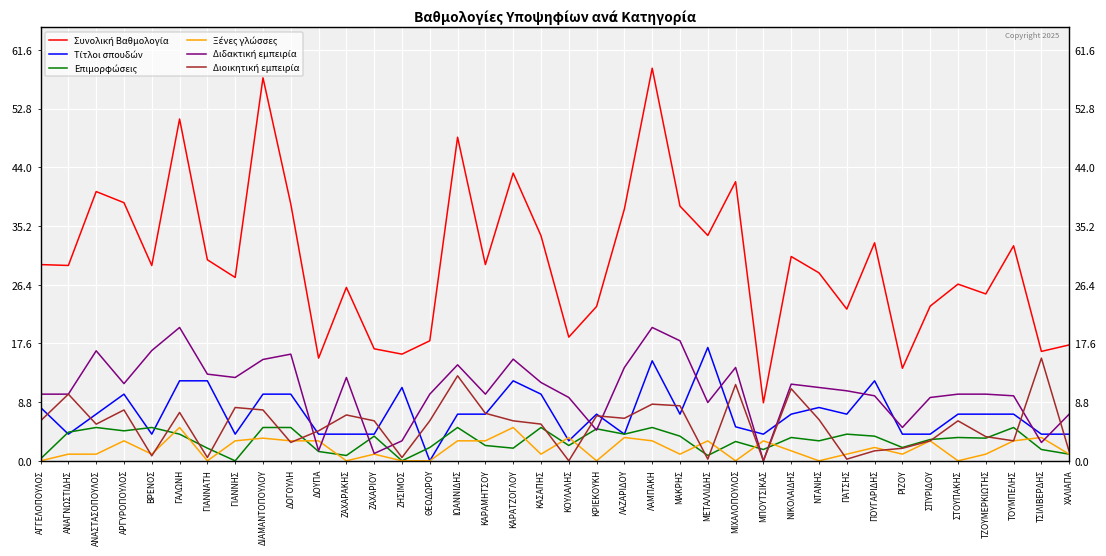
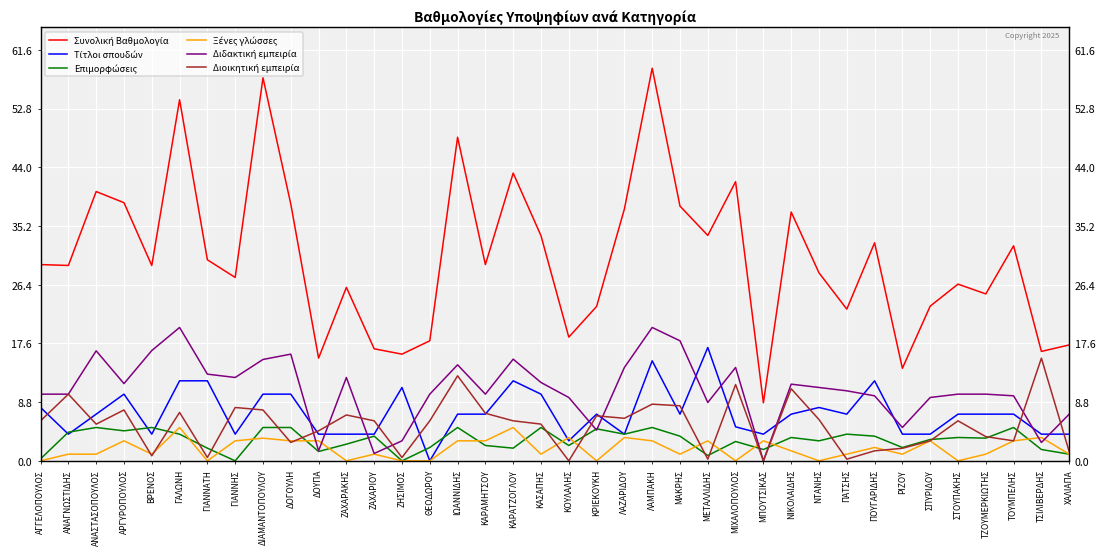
  {
    "Συνολική Βαθμολογία": {
      "ΑΓΓΕΛΟΠΟΥΛΟΣ": 29,
      "ΑΝΑΓΝΩΣΤΙΔΗΣ": 29,
      "ΑΝΑΣΤΑΣΟΠΟΥΛΟΣ": 40,
      "ΑΡΓΥΡΟΠΟΥΛΟΣ": 39,
      "ΒΡΕΝΟΣ": 29,
-     "ΓΑΛΩΝΗ": 51,
+     "ΓΑΛΩΝΗ": 54,
      "ΓΙΑΝΝΑΤΗ": 30,
      "ΓΙΑΝΝΗΣ": 28,
      "ΔΟΓΟΥΛΗ": 39,
      "ΔΟΥΠΑ": 15,
      "ΖΑΧΑΡΑΚΗΣ": 26,
      "ΖΑΧΑΡΙΟΥ": 17,
      "ΖΗΣΙΜΟΣ": 16,
      "ΘΕΟΔΩΡΟΥ": 18,
      "ΙΩΑΝΝΙΔΗΣ": 49,
      "ΚΑΡΑΜΗΤΣΟΥ": 29,
      "ΚΑΡΑΤΖΟΓΛΟΥ": 43,
      "ΚΑΣΑΠΗΣ": 34,
      "ΚΟΥΛΑΛΗΣ": 19,
      "ΚΡΙΕΚΟΥΚΗ": 23,
      "ΛΑΖΑΡΙΔΟΥ": 38,
      "ΛΑΜΠΑΚΗ": 59,
      "ΜΑΚΡΗΣ": 38,
      "ΜΕΤΑΛΛΙΔΗΣ": 34,
      "ΜΙΧΑΛΟΠΟΥΛΟΣ": 42,
      "ΜΠΟΥΤΣΙΚΑΣ": 9,
-     "ΝΙΚΟΛΑΙΔΗΣ": 31,
+     "ΝΙΚΟΛΑΙΔΗΣ": 37,
      "ΝΤΑΝΗΣ": 28,
      "ΠΑΤΣΗΣ": 23,
      "ΠΟΥΓΑΡΙΔΗΣ": 33,
      "ΡΙΖΟΥ": 14,
      "ΣΠΥΡΙΔΟΥ": 23,
      "ΣΤΟΥΠΑΚΗΣ": 27,
      "ΤΖΟΥΜΕΡΚΙΩΤΗΣ": 25,
      "ΤΟΥΜΠΕΛΗΣ": 32,
      "ΤΣΙΛΙΒΕΡΔΗΣ": 16,
      "ΧΑΛΙΑΠΑ": 17
    },
    "Τίτλοι σπουδών": {
      "ΑΓΓΕΛΟΠΟΥΛΟΣ": 8,
      "ΑΝΑΣΤΑΣΟΠΟΥΛΟΣ": 7,
      "ΑΡΓΥΡΟΠΟΥΛΟΣ": 10,
      "ΒΡΕΝΟΣ": 4,
      "ΓΑΛΩΝΗ": 12,
      "ΓΙΑΝΝΑΤΗ": 12,
      "ΓΙΑΝΝΗΣ": 4,
      "ΔΙΑΜΑΝΤΟΠΟΥΛΟΥ": 10,
      "ΔΟΓΟΥΛΗ": 10,
      "ΔΟΥΠΑ": 4,
      "ΖΑΧΑΡΑΚΗΣ": 4,
      "ΖΗΣΙΜΟΣ": 11,
      "ΙΩΑΝΝΙΔΗΣ": 7,
      "ΚΑΡΑΤΖΟΓΛΟΥ": 12,
      "ΚΑΣΑΠΗΣ": 10,
      "ΚΟΥΛΑΛΗΣ": 3,
      "ΛΑΜΠΑΚΗ": 15,
      "ΜΑΚΡΗΣ": 7,
      "ΜΕΤΑΛΛΙΔΗΣ": 17,
      "ΜΙΧΑΛΟΠΟΥΛΟΣ": 5,
      "ΜΠΟΥΤΣΙΚΑΣ": 4,
      "ΝΙΚΟΛΑΙΔΗΣ": 7,
      "ΝΤΑΝΗΣ": 8,
      "ΠΑΤΣΗΣ": 7,
      "ΠΟΥΓΑΡΙΔΗΣ": 12,
      "ΡΙΖΟΥ": 4,
      "ΣΠΥΡΙΔΟΥ": 4,
      "ΣΤΟΥΠΑΚΗΣ": 7,
      "ΤΖΟΥΜΕΡΚΙΩΤΗΣ": 7,
      "ΤΟΥΜΠΕΛΗΣ": 7,
      "ΤΣΙΛΙΒΕΡΔΗΣ": 4,
      "ΧΑΛΙΑΠΑ": 4
    },
    "Επιμορφώσεις": {
      "ΑΝΑΣΤΑΣΟΠΟΥΛΟΣ": 5,
      "ΑΡΓΥΡΟΠΟΥΛΟΣ": 5,
      "ΒΡΕΝΟΣ": 5,
      "ΓΑΛΩΝΗ": 4,
      "ΓΙΑΝΝΑΤΗ": 2,
      "ΓΙΑΝΝΗΣ": 0,
      "ΔΙΑΜΑΝΤΟΠΟΥΛΟΥ": 5,
      "ΔΟΓΟΥΛΗ": 5,
-     "ΖΑΧΑΡΑΚΗΣ": 1,
+     "ΖΑΧΑΡΑΚΗΣ": 3,
      "ΘΕΟΔΩΡΟΥ": 2,
      "ΙΩΑΝΝΙΔΗΣ": 5,
      "ΚΑΡΑΜΗΤΣΟΥ": 2,
      "ΚΑΡΑΤΖΟΓΛΟΥ": 2,
      "ΚΑΣΑΠΗΣ": 5,
      "ΚΟΥΛΑΛΗΣ": 2,
      "ΛΑΜΠΑΚΗ": 5,
      "ΜΑΚΡΗΣ": 4,
      "ΜΕΤΑΛΛΙΔΗΣ": 1,
      "ΜΙΧΑΛΟΠΟΥΛΟΣ": 3,
      "ΜΠΟΥΤΣΙΚΑΣ": 2,
      "ΝΙΚΟΛΑΙΔΗΣ": 4,
      "ΝΤΑΝΗΣ": 3,
      "ΠΑΤΣΗΣ": 4,
      "ΠΟΥΓΑΡΙΔΗΣ": 4,
      "ΣΤΟΥΠΑΚΗΣ": 4,
      "ΤΟΥΜΠΕΛΗΣ": 5,
      "ΤΣΙΛΙΒΕΡΔΗΣ": 2
    },
    "Ξένες γλώσσες": {
      "ΑΝΑΓΝΩΣΤΙΔΗΣ": 1,
      "ΑΝΑΣΤΑΣΟΠΟΥΛΟΣ": 1,
      "ΑΡΓΥΡΟΠΟΥΛΟΣ": 3,
      "ΓΑΛΩΝΗ": 5,
      "ΓΙΑΝΝΑΤΗ": 0,
      "ΓΙΑΝΝΗΣ": 3,
      "ΔΙΑΜΑΝΤΟΠΟΥΛΟΥ": 3,
      "ΔΟΥΠΑ": 3,
      "ΖΑΧΑΡΑΚΗΣ": 0,
      "ΙΩΑΝΝΙΔΗΣ": 3,
      "ΚΑΡΑΜΗΤΣΟΥ": 3,
      "ΚΑΡΑΤΖΟΓΛΟΥ": 5,
      "ΚΑΣΑΠΗΣ": 1,
      "ΚΟΥΛΑΛΗΣ": 4,
      "ΚΡΙΕΚΟΥΚΗ": 0,
      "ΛΑΖΑΡΙΔΟΥ": 4,
      "ΛΑΜΠΑΚΗ": 3,
      "ΜΑΚΡΗΣ": 1,
      "ΜΕΤΑΛΛΙΔΗΣ": 3,
      "ΜΙΧΑΛΟΠΟΥΛΟΣ": 0,
      "ΜΠΟΥΤΣΙΚΑΣ": 3,
      "ΝΙΚΟΛΑΙΔΗΣ": 2,
      "ΝΤΑΝΗΣ": 0,
      "ΠΑΤΣΗΣ": 1,
      "ΠΟΥΓΑΡΙΔΗΣ": 2,
      "ΡΙΖΟΥ": 1,
      "ΣΤΟΥΠΑΚΗΣ": 0,
      "ΤΖΟΥΜΕΡΚΙΩΤΗΣ": 1,
      "ΤΣΙΛΙΒΕΡΔΗΣ": 4
    },
    "Διδακτική εμπειρία": {
      "ΑΓΓΕΛΟΠΟΥΛΟΣ": 10,
      "ΑΝΑΣΤΑΣΟΠΟΥΛΟΣ": 17,
      "ΑΡΓΥΡΟΠΟΥΛΟΣ": 12,
      "ΒΡΕΝΟΣ": 17,
      "ΓΑΛΩΝΗ": 20,
      "ΓΙΑΝΝΑΤΗ": 13,
      "ΓΙΑΝΝΗΣ": 13,
      "ΔΙΑΜΑΝΤΟΠΟΥΛΟΥ": 15,
      "ΔΟΓΟΥΛΗ": 16,
      "ΖΑΧΑΡΑΚΗΣ": 13,
      "ΖΗΣΙΜΟΣ": 3,
      "ΘΕΟΔΩΡΟΥ": 10,
      "ΙΩΑΝΝΙΔΗΣ": 14,
      "ΚΑΡΑΜΗΤΣΟΥ": 10,
      "ΚΑΡΑΤΖΟΓΛΟΥ": 15,
      "ΚΑΣΑΠΗΣ": 12,
      "ΚΟΥΛΑΛΗΣ": 10,
      "ΛΑΖΑΡΙΔΟΥ": 14,
      "ΛΑΜΠΑΚΗ": 20,
      "ΜΑΚΡΗΣ": 18,
      "ΜΕΤΑΛΛΙΔΗΣ": 9,
      "ΜΙΧΑΛΟΠΟΥΛΟΣ": 14,
      "ΝΙΚΟΛΑΙΔΗΣ": 12,
      "ΝΤΑΝΗΣ": 11,
      "ΠΑΤΣΗΣ": 11,
      "ΠΟΥΓΑΡΙΔΗΣ": 10,
      "ΡΙΖΟΥ": 5,
      "ΣΠΥΡΙΔΟΥ": 10,
      "ΣΤΟΥΠΑΚΗΣ": 10,
      "ΤΖΟΥΜΕΡΚΙΩΤΗΣ": 10,
      "ΤΟΥΜΠΕΛΗΣ": 10,
      "ΤΣΙΛΙΒΕΡΔΗΣ": 3,
      "ΧΑΛΙΑΠΑ": 7
    },
    "Διοικητική εμπειρία": {
      "ΑΓΓΕΛΟΠΟΥΛΟΣ": 6,
      "ΑΝΑΣΤΑΣΟΠΟΥΛΟΣ": 6,
      "ΑΡΓΥΡΟΠΟΥΛΟΣ": 8,
      "ΓΑΛΩΝΗ": 7,
      "ΓΙΑΝΝΑΤΗ": 1,
      "ΓΙΑΝΝΗΣ": 8,
      "ΔΙΑΜΑΝΤΟΠΟΥΛΟΥ": 8,
      "ΔΟΥΠΑ": 5,
      "ΖΑΧΑΡΑΚΗΣ": 7,
      "ΖΑΧΑΡΙΟΥ": 6,
      "ΖΗΣΙΜΟΣ": 1,
      "ΘΕΟΔΩΡΟΥ": 6,
      "ΙΩΑΝΝΙΔΗΣ": 13,
      "ΚΑΡΑΤΖΟΓΛΟΥ": 6,
      "ΚΑΣΑΠΗΣ": 6,
      "ΚΟΥΛΑΛΗΣ": 0,
      "ΛΑΖΑΡΙΔΟΥ": 6,
      "ΛΑΜΠΑΚΗ": 9,
      "ΜΑΚΡΗΣ": 8,
      "ΜΕΤΑΛΛΙΔΗΣ": 0,
      "ΜΙΧΑΛΟΠΟΥΛΟΣ": 11,
      "ΝΙΚΟΛΑΙΔΗΣ": 11,
      "ΝΤΑΝΗΣ": 6,
      "ΠΑΤΣΗΣ": 0,
      "ΠΟΥΓΑΡΙΔΗΣ": 2,
      "ΣΤΟΥΠΑΚΗΣ": 6,
      "ΤΣΙΛΙΒΕΡΔΗΣ": 15
    }
  }
